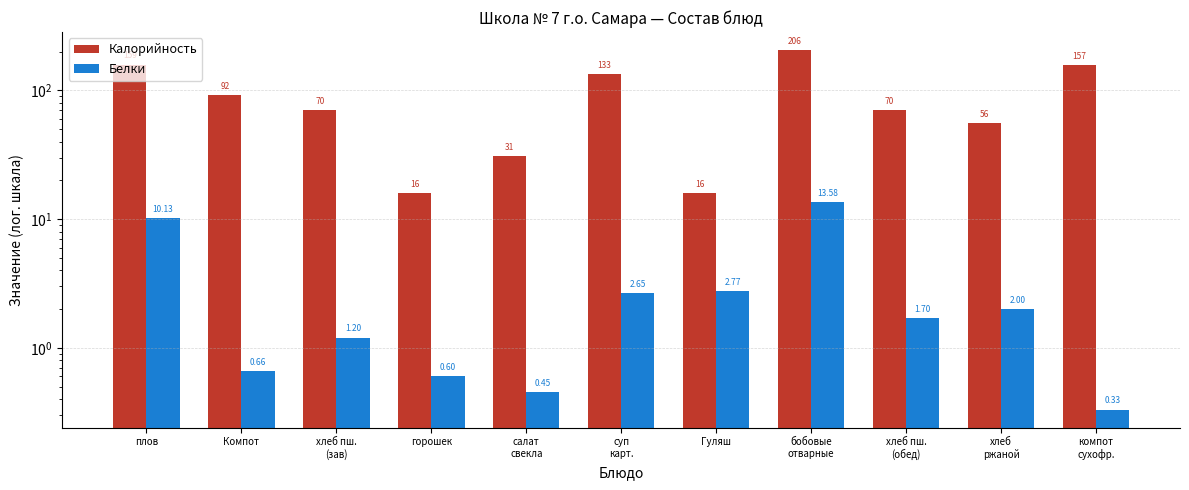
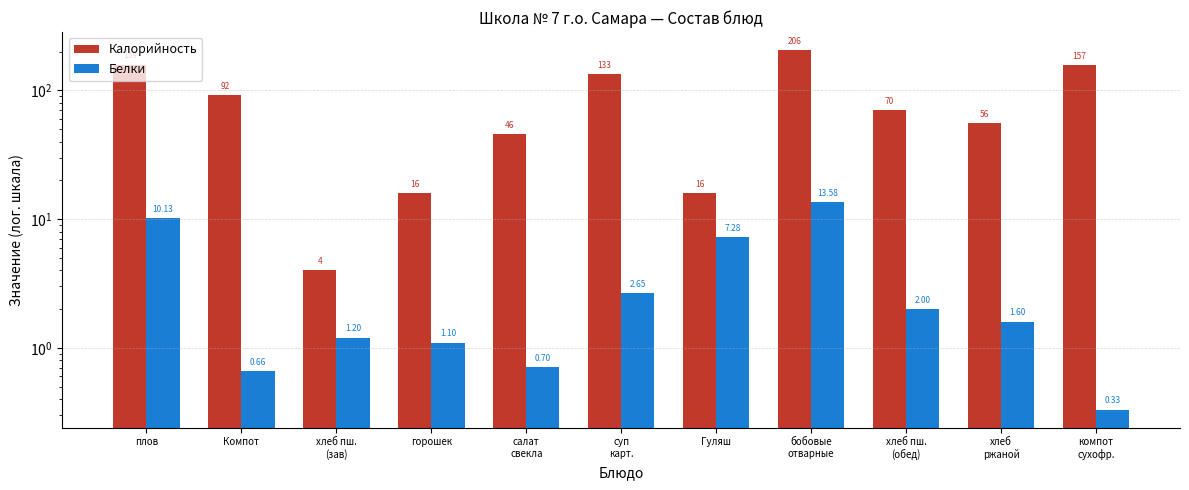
  {
    "Калорийность": {
      "Компот": 92,
-     "хлеб пш. (зав)": 70,
+     "хлеб пш. (зав)": 4,
      "горошек": 16,
-     "салат свекла": 31,
+     "салат свекла": 46,
      "суп карт.": 133,
      "Гуляш": 16,
      "бобовые отварные": 206,
      "хлеб пш. (обед)": 70,
      "хлеб ржаной": 56,
      "компот сухофр.": 157
    },
    "Белки": {
      "плов": 10.13,
      "Компот": 0.66,
      "хлеб пш. (зав)": 1.20,
-     "горошек": 0.60,
-     "салат свекла": 0.45,
+     "горошек": 1.10,
+     "салат свекла": 0.70,
      "суп карт.": 2.65,
-     "Гуляш": 2.77,
+     "Гуляш": 7.28,
      "бобовые отварные": 13.58,
-     "хлеб пш. (обед)": 1.70,
-     "хлеб ржаной": 2.00,
+     "хлеб пш. (обед)": 2.00,
+     "хлеб ржаной": 1.60,
      "компот сухофр.": 0.33
    }
  }
